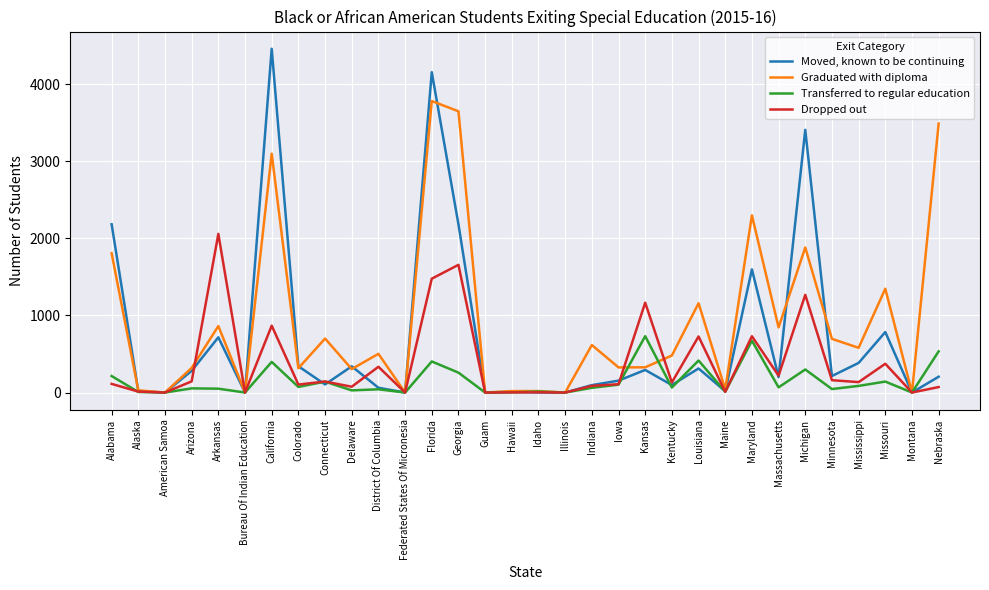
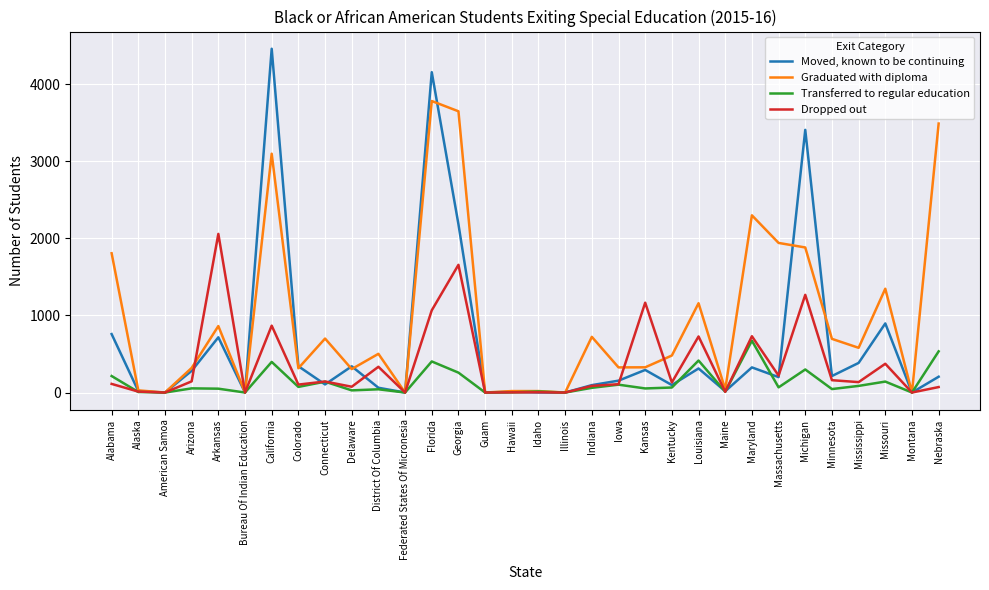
  {
    "Moved, known to be continuing": {
-     "Alabama": 2200,
+     "Alabama": 800,
      "Arizona": 300,
      "Arkansas": 700,
      "California": 4500,
      "Connecticut": 100,
      "Delaware": 300,
      "Florida": 4200,
      "Georgia": 2200,
      "Iowa": 200,
      "Kansas": 300,
      "Louisiana": 300,
-     "Maryland": 1600,
+     "Maryland": 300,
      "Michigan": 3400,
      "Minnesota": 200,
      "Mississippi": 400,
-     "Missouri": 800,
+     "Missouri": 900,
      "Nebraska": 200
    },
    "Graduated with diploma": {
      "Alabama": 1800,
      "Arizona": 300,
      "Arkansas": 900,
      "California": 3100,
      "Connecticut": 700,
      "Delaware": 300,
      "District Of Columbia": 500,
      "Florida": 3800,
      "Georgia": 3600,
-     "Indiana": 600,
+     "Indiana": 700,
      "Iowa": 300,
      "Kansas": 300,
      "Kentucky": 500,
      "Louisiana": 1200,
      "Maryland": 2300,
-     "Massachusetts": 800,
+     "Massachusetts": 1900,
      "Michigan": 1900,
      "Minnesota": 700,
      "Mississippi": 600,
      "Missouri": 1300,
      "Nebraska": 3500
    },
    "Transferred to regular education": {
      "Alabama": 200,
      "Arizona": 100,
      "Arkansas": 100,
      "California": 400,
      "Delaware": 0,
      "Florida": 400,
      "Georgia": 300,
-     "Kansas": 700,
+     "Kansas": 100,
      "Louisiana": 400,
      "Maryland": 700,
      "Massachusetts": 100,
      "Michigan": 300,
      "Minnesota": 0,
      "Mississippi": 100,
      "Missouri": 100,
      "Nebraska": 500
    },
    "Dropped out": {
      "Alabama": 100,
      "Arizona": 100,
      "Arkansas": 2100,
      "California": 900,
      "Delaware": 100,
      "District Of Columbia": 300,
-     "Florida": 1500,
+     "Florida": 1100,
      "Georgia": 1700,
      "Kansas": 1200,
      "Kentucky": 100,
      "Louisiana": 700,
      "Maryland": 700,
      "Michigan": 1300,
      "Minnesota": 200,
      "Mississippi": 100,
      "Missouri": 400,
      "Nebraska": 100
    }
  }
